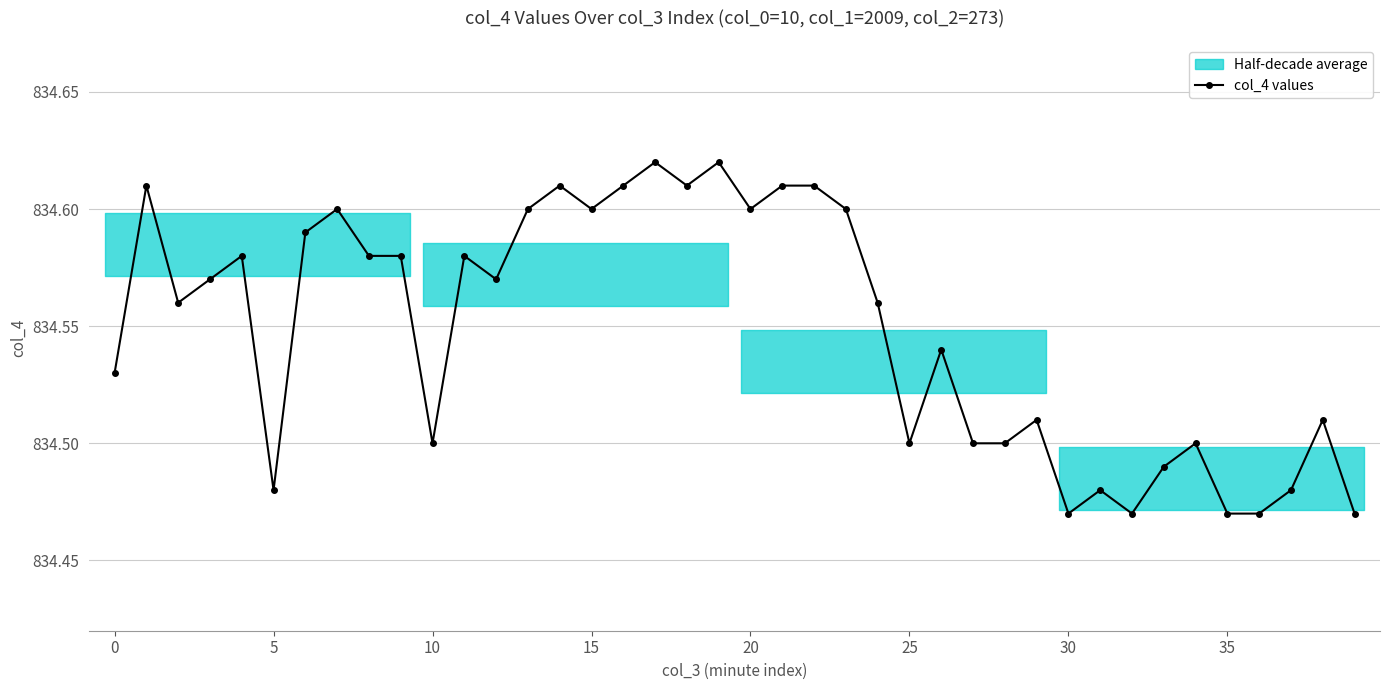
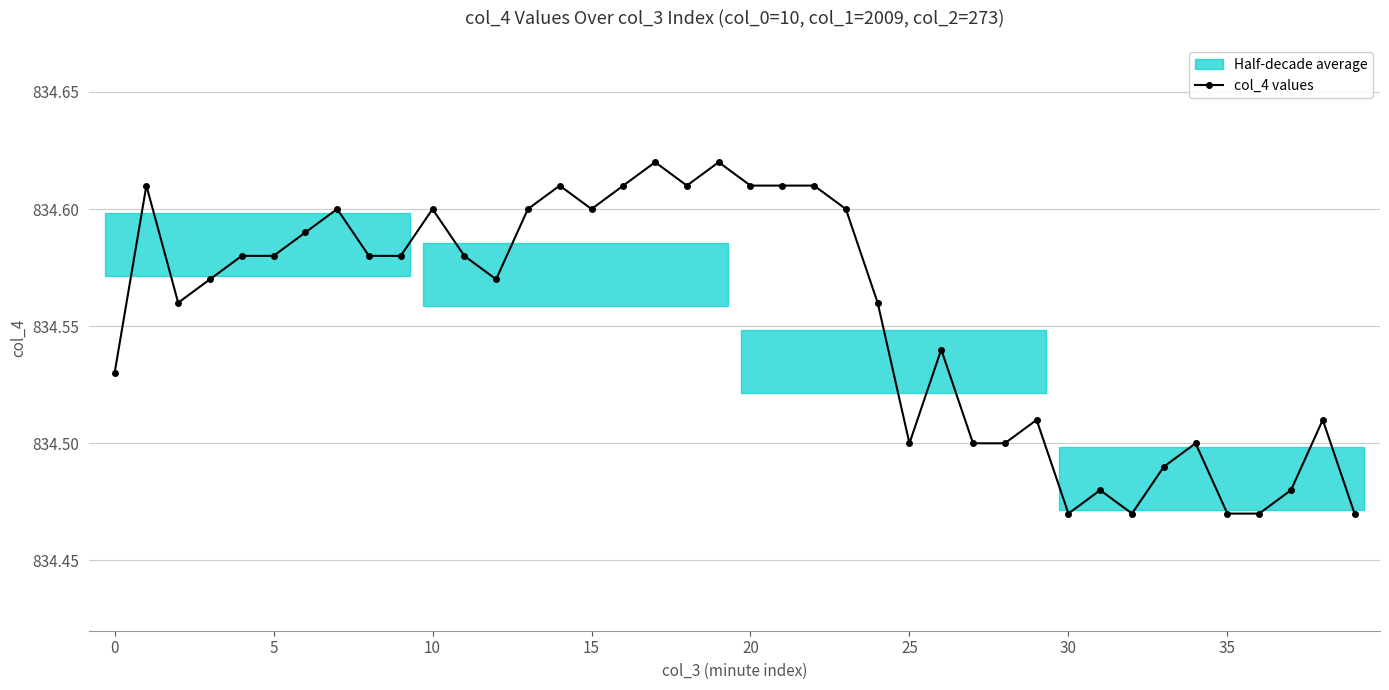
  {
    "col_4 values": {
      "0": 834.53,
-     "5": 834.48,
-     "10": 834.5,
+     "5": 834.58,
+     "10": 834.6,
      "15": 834.60,
-     "20": 834.60,
+     "20": 834.61,
      "25": 834.50,
      "30": 834.47,
      "35": 834.47
    }
  }
